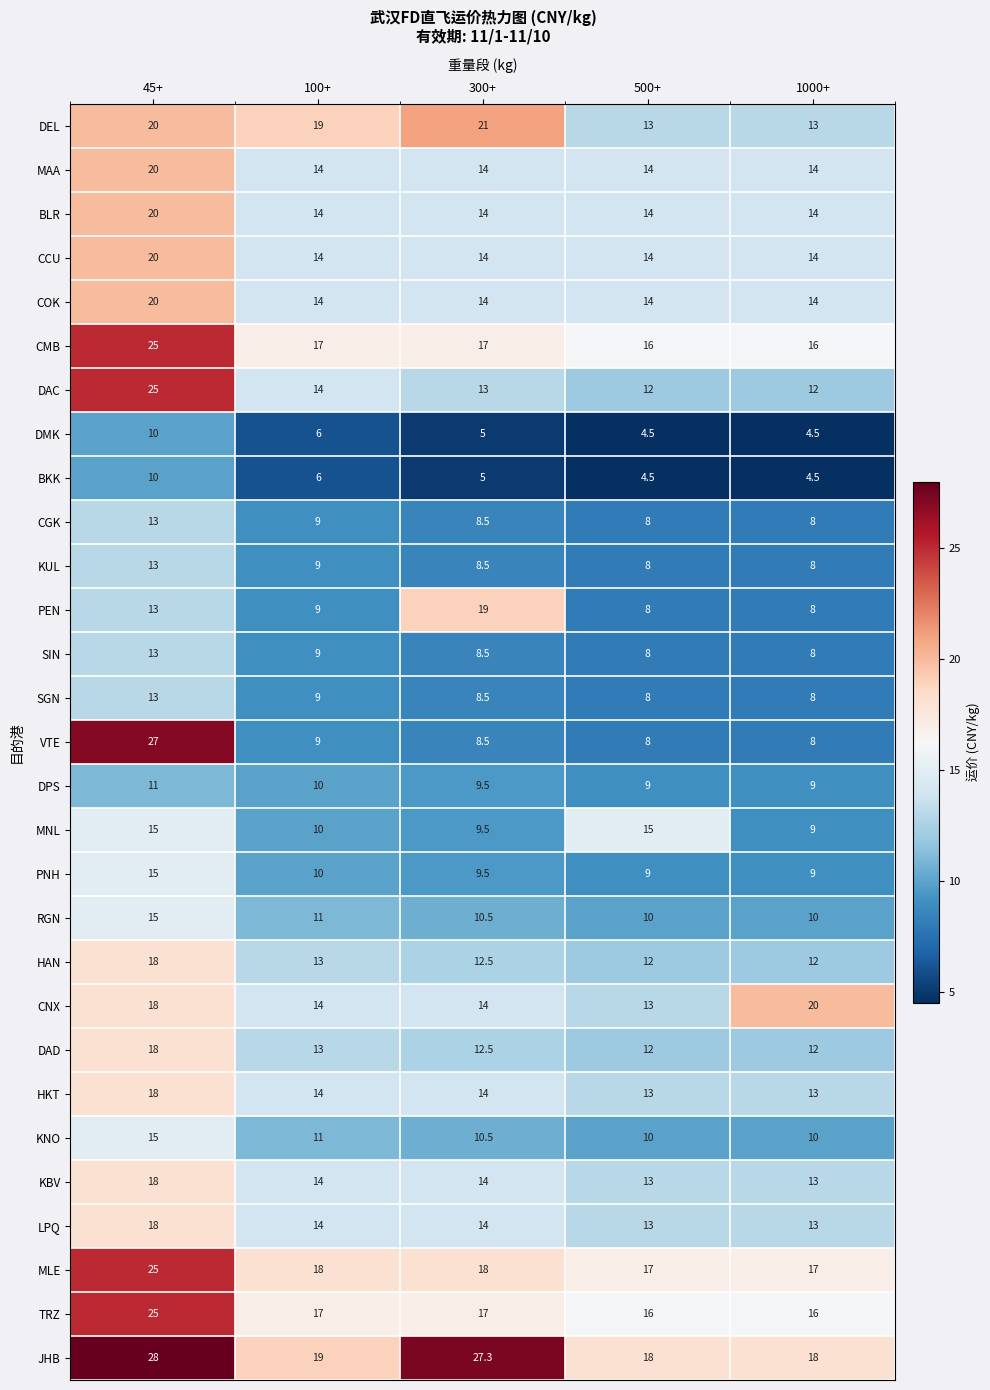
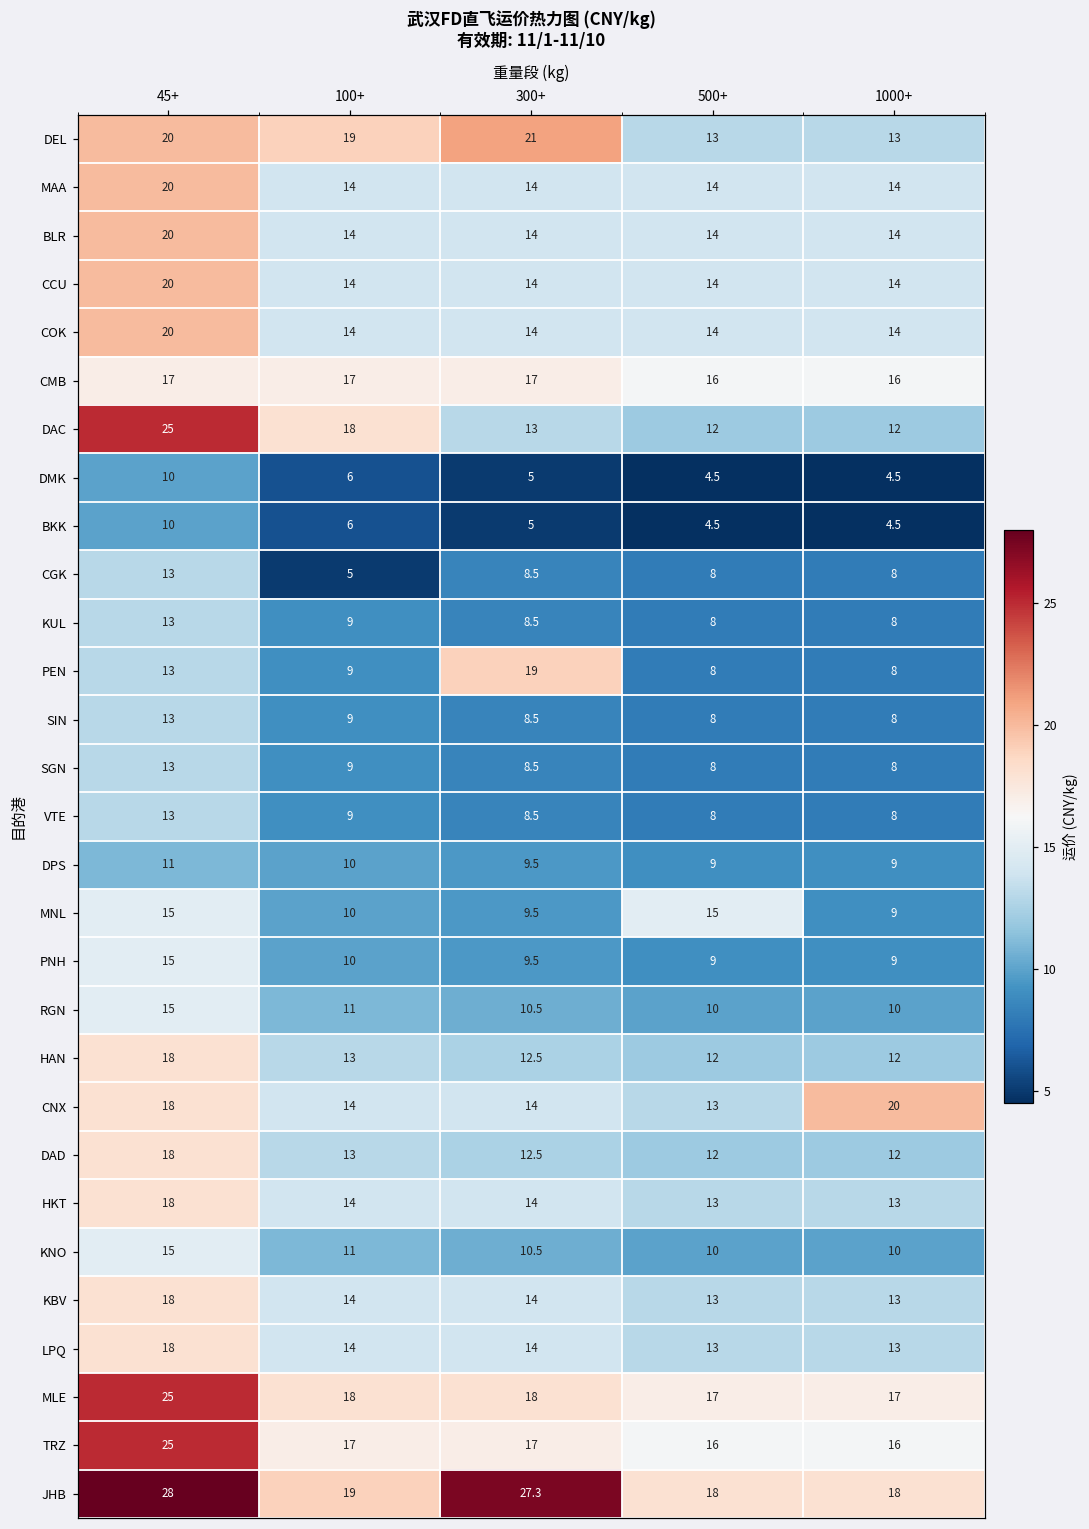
  {
    "DEL": {
      "45+": 20,
      "100+": 19,
      "300+": 21,
      "500+": 13,
      "1000+": 13
    },
    "MAA": {
      "45+": 20,
      "100+": 14,
      "300+": 14,
      "500+": 14,
      "1000+": 14
    },
    "BLR": {
      "45+": 20,
      "100+": 14,
      "300+": 14,
      "500+": 14,
      "1000+": 14
    },
    "CCU": {
      "45+": 20,
      "100+": 14,
      "300+": 14,
      "500+": 14,
      "1000+": 14
    },
    "COK": {
      "45+": 20,
      "100+": 14,
      "300+": 14,
      "500+": 14,
      "1000+": 14
    },
    "CMB": {
-     "45+": 25,
+     "45+": 17,
      "100+": 17,
      "300+": 17,
      "500+": 16,
      "1000+": 16
    },
    "DAC": {
      "45+": 25,
-     "100+": 14,
+     "100+": 18,
      "300+": 13,
      "500+": 12,
      "1000+": 12
    },
    "DMK": {
      "45+": 10,
      "100+": 6,
      "300+": 5,
      "500+": 4.5,
      "1000+": 4.5
    },
    "BKK": {
      "45+": 10,
      "100+": 6,
      "300+": 5,
      "500+": 4.5,
      "1000+": 4.5
    },
    "CGK": {
      "45+": 13,
-     "100+": 9,
+     "100+": 5,
      "300+": 8.5,
      "500+": 8,
      "1000+": 8
    },
    "KUL": {
      "45+": 13,
      "100+": 9,
      "300+": 8.5,
      "500+": 8,
      "1000+": 8
    },
    "PEN": {
      "45+": 13,
      "100+": 9,
      "300+": 19,
      "500+": 8,
      "1000+": 8
    },
    "SIN": {
      "45+": 13,
      "100+": 9,
      "300+": 8.5,
      "500+": 8,
      "1000+": 8
    },
    "SGN": {
      "45+": 13,
      "100+": 9,
      "300+": 8.5,
      "500+": 8,
      "1000+": 8
    },
    "VTE": {
-     "45+": 27,
+     "45+": 13,
      "100+": 9,
      "300+": 8.5,
      "500+": 8,
      "1000+": 8
    },
    "DPS": {
      "45+": 11,
      "100+": 10,
      "300+": 9.5,
      "500+": 9,
      "1000+": 9
    },
    "MNL": {
      "45+": 15,
      "100+": 10,
      "300+": 9.5,
      "500+": 15,
      "1000+": 9
    },
    "PNH": {
      "45+": 15,
      "100+": 10,
      "300+": 9.5,
      "500+": 9,
      "1000+": 9
    },
    "RGN": {
      "45+": 15,
      "100+": 11,
      "300+": 10.5,
      "500+": 10,
      "1000+": 10
    },
    "HAN": {
      "45+": 18,
      "100+": 13,
      "300+": 12.5,
      "500+": 12,
      "1000+": 12
    },
    "CNX": {
      "45+": 18,
      "100+": 14,
      "300+": 14,
      "500+": 13,
      "1000+": 20
    },
    "DAD": {
      "45+": 18,
      "100+": 13,
      "300+": 12.5,
      "500+": 12,
      "1000+": 12
    },
    "HKT": {
      "45+": 18,
      "100+": 14,
      "300+": 14,
      "500+": 13,
      "1000+": 13
    },
    "KNO": {
      "45+": 15,
      "100+": 11,
      "300+": 10.5,
      "500+": 10,
      "1000+": 10
    },
    "KBV": {
      "45+": 18,
      "100+": 14,
      "300+": 14,
      "500+": 13,
      "1000+": 13
    },
    "LPQ": {
      "45+": 18,
      "100+": 14,
      "300+": 14,
      "500+": 13,
      "1000+": 13
    },
    "MLE": {
      "45+": 25,
      "100+": 18,
      "300+": 18,
      "500+": 17,
      "1000+": 17
    },
    "TRZ": {
      "45+": 25,
      "100+": 17,
      "300+": 17,
      "500+": 16,
      "1000+": 16
    },
    "JHB": {
      "45+": 28,
      "100+": 19,
      "300+": 27.3,
      "500+": 18,
      "1000+": 18
    }
  }
